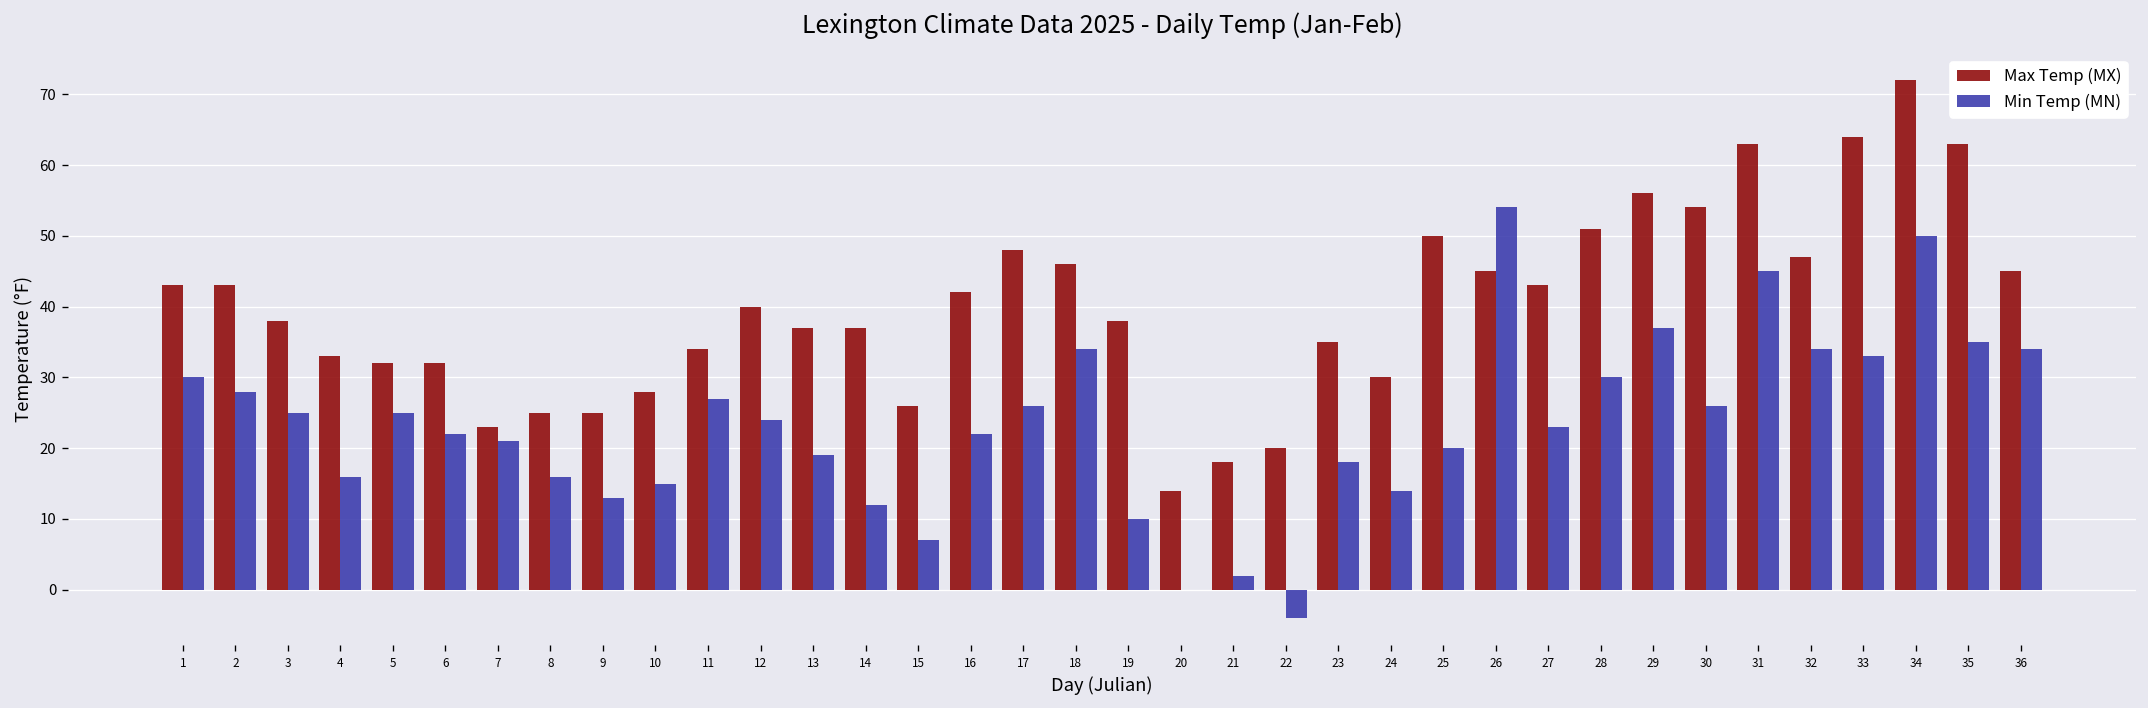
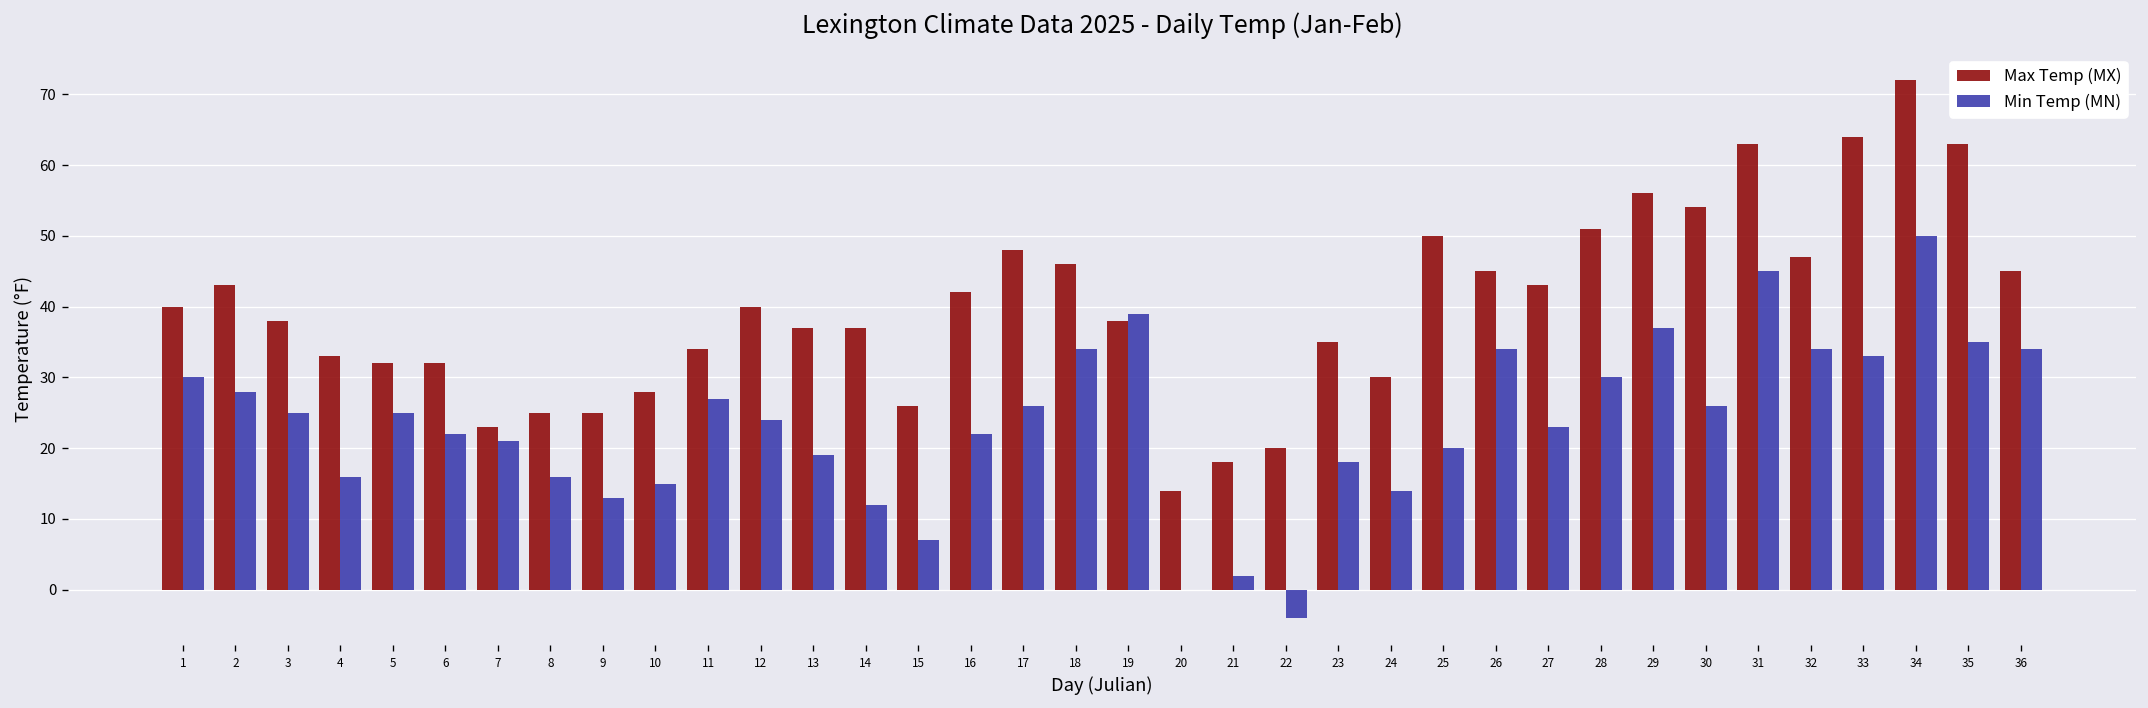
  {
    "Max Temp (MX)": {
-     "1": 43,
+     "1": 40,
      "2": 43,
      "3": 38,
      "4": 33,
      "5": 32,
      "6": 32,
      "7": 23,
      "8": 25,
      "9": 25,
      "10": 28,
      "11": 34,
      "12": 40,
      "13": 37,
      "14": 37,
      "15": 26,
      "16": 42,
      "17": 48,
      "18": 46,
      "19": 38,
      "20": 14,
      "21": 18,
      "22": 20,
      "23": 35,
      "24": 30,
      "25": 50,
      "26": 45,
      "27": 43,
      "28": 51,
      "29": 56,
      "30": 54,
      "31": 63,
      "32": 47,
      "33": 64,
      "34": 72,
      "35": 63,
      "36": 45
    },
    "Min Temp (MN)": {
      "1": 30,
      "2": 28,
      "3": 25,
      "4": 16,
      "5": 25,
      "6": 22,
      "7": 21,
      "8": 16,
      "9": 13,
      "10": 15,
      "11": 27,
      "12": 24,
      "13": 19,
      "14": 12,
      "15": 7,
      "16": 22,
      "17": 26,
      "18": 34,
-     "19": 10,
+     "19": 39,
      "20": 0,
      "21": 2,
      "22": -4,
      "23": 18,
      "24": 14,
      "25": 20,
-     "26": 54,
+     "26": 34,
      "27": 23,
      "28": 30,
      "29": 37,
      "30": 26,
      "31": 45,
      "32": 34,
      "33": 33,
      "34": 50,
      "35": 35,
      "36": 34
    }
  }
